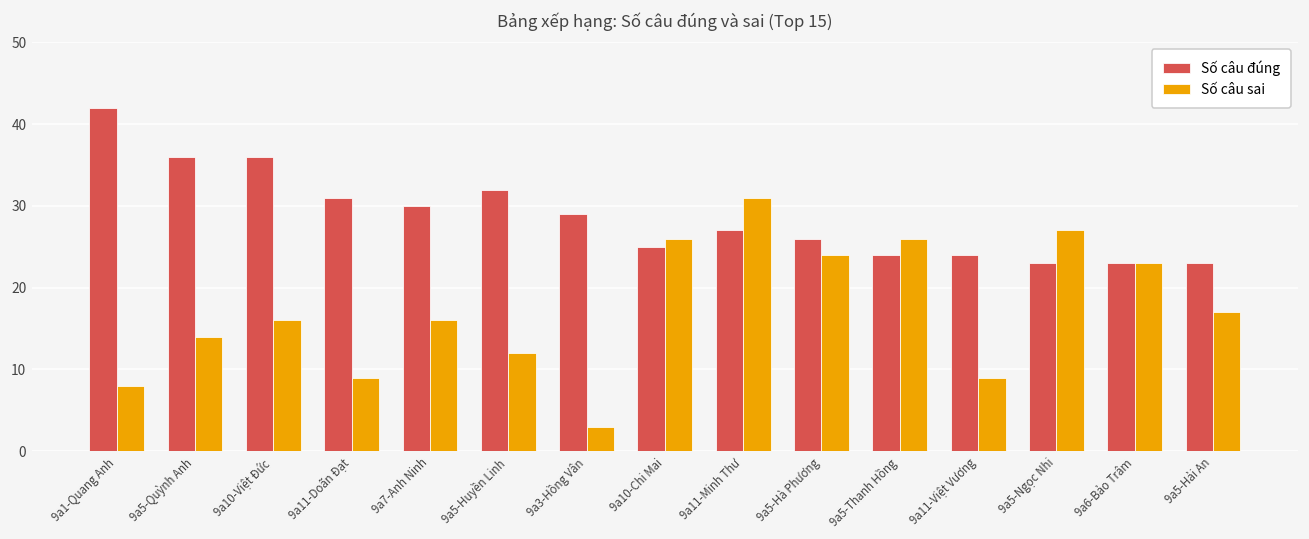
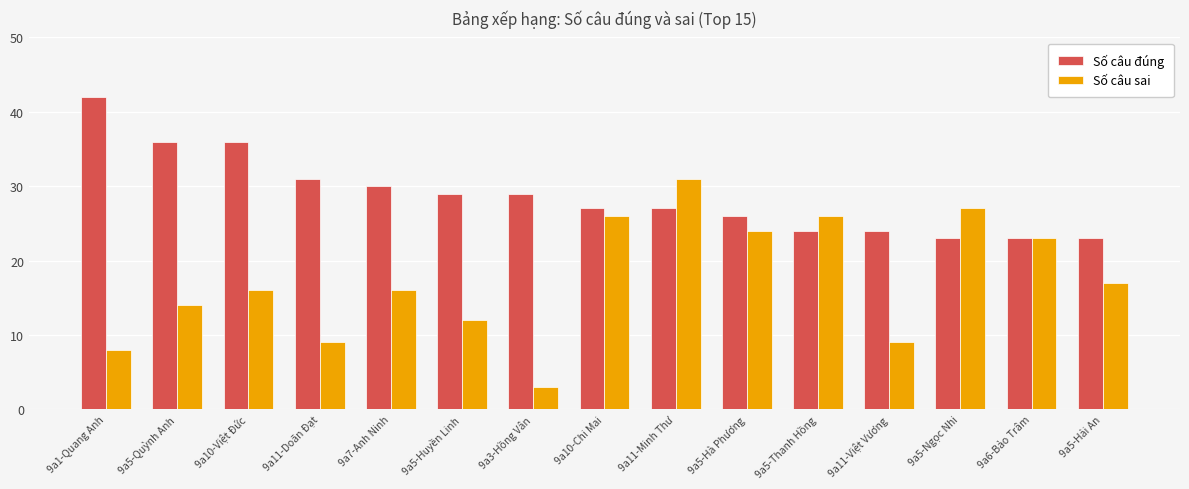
  {
    "Số câu đúng": {
      "9a1-Quang Anh": 42,
      "9a5-Quỳnh Anh": 36,
      "9a10-Việt Đức": 36,
      "9a11-Doãn Đạt": 31,
      "9a7-Anh Ninh": 30,
-     "9a5-Huyền Linh": 32,
+     "9a5-Huyền Linh": 29,
      "9a3-Hồng Vân": 29,
-     "9a10-Chi Mai": 25,
+     "9a10-Chi Mai": 27,
      "9a11-Minh Thư": 27,
      "9a5-Hà Phương": 26,
      "9a5-Thanh Hồng": 24,
      "9a11-Việt Vương": 24,
      "9a5-Ngọc Nhi": 23,
      "9a6-Bảo Trâm": 23,
      "9a5-Hải An": 23
    },
    "Số câu sai": {
      "9a1-Quang Anh": 8,
      "9a5-Quỳnh Anh": 14,
      "9a10-Việt Đức": 16,
      "9a11-Doãn Đạt": 9,
      "9a7-Anh Ninh": 16,
      "9a5-Huyền Linh": 12,
      "9a3-Hồng Vân": 3,
      "9a10-Chi Mai": 26,
      "9a11-Minh Thư": 31,
      "9a5-Hà Phương": 24,
      "9a5-Thanh Hồng": 26,
      "9a11-Việt Vương": 9,
      "9a5-Ngọc Nhi": 27,
      "9a6-Bảo Trâm": 23,
      "9a5-Hải An": 17
    }
  }
